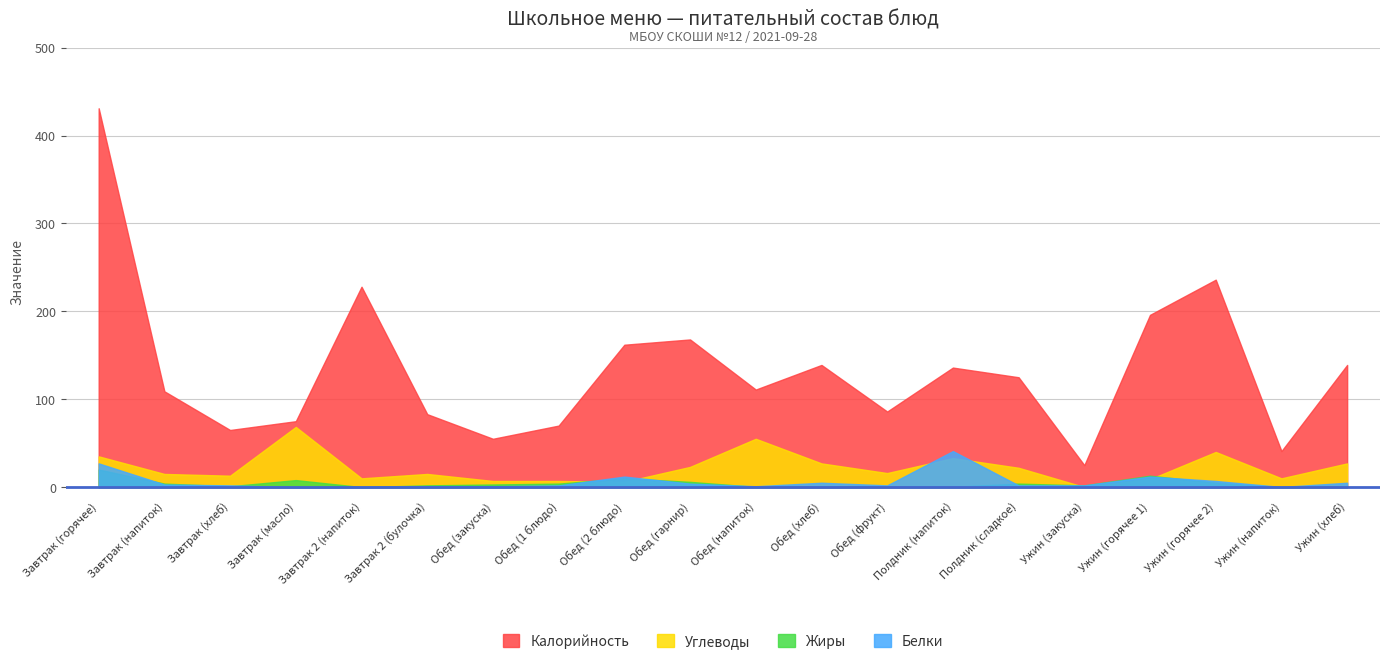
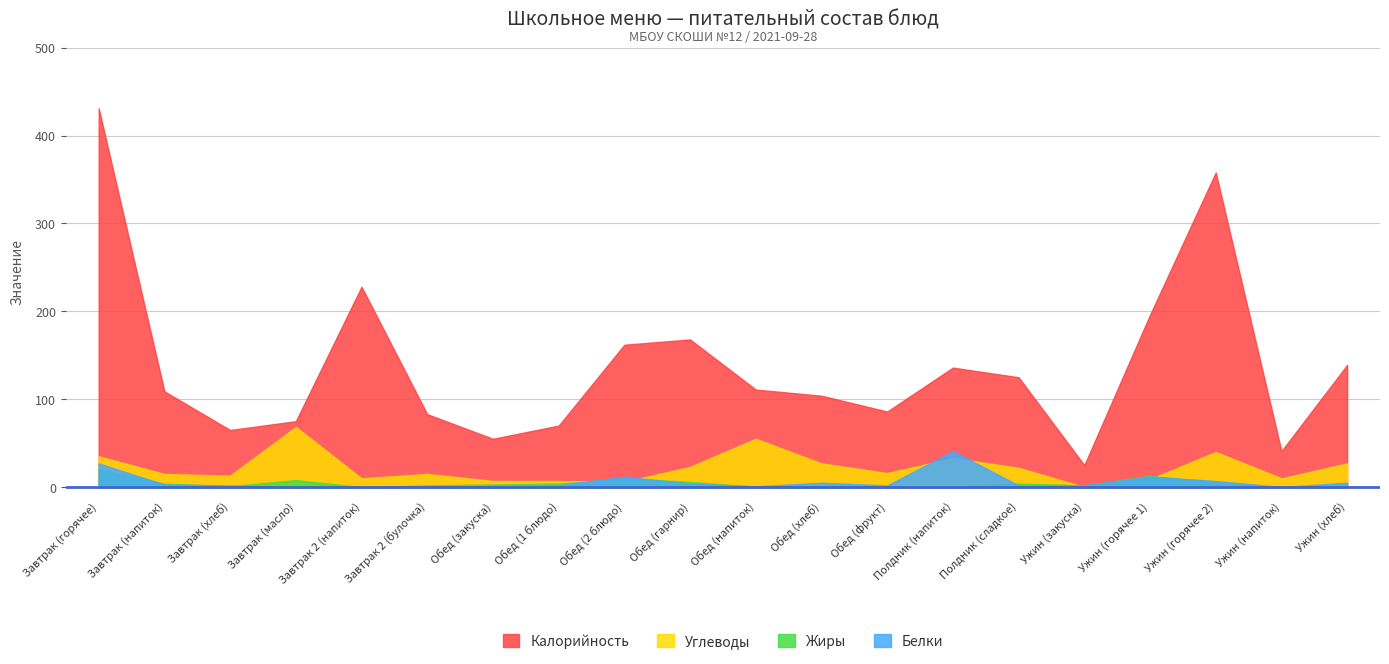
  {
    "Калорийность": {
      "Завтрак (горячее)": 430,
      "Завтрак (напиток)": 110,
      "Завтрак (хлеб)": 70,
      "Завтрак (масло)": 80,
      "Завтрак 2 (напиток)": 230,
      "Завтрак 2 (булочка)": 80,
      "Обед (закуска)": 60,
      "Обед (1 блюдо)": 70,
      "Обед (2 блюдо)": 160,
      "Обед (гарнир)": 170,
      "Обед (напиток)": 110,
-     "Обед (хлеб)": 140,
+     "Обед (хлеб)": 100,
      "Обед (фрукт)": 90,
      "Полдник (напиток)": 140,
      "Полдник (сладкое)": 130,
      "Ужин (закуска)": 30,
      "Ужин (горячее 1)": 200,
-     "Ужин (горячее 2)": 240,
+     "Ужин (горячее 2)": 360,
      "Ужин (напиток)": 40,
      "Ужин (хлеб)": 140
    },
    "Углеводы": {
      "Завтрак (горячее)": 40,
      "Завтрак (напиток)": 20,
      "Завтрак (хлеб)": 10,
      "Завтрак (масло)": 70,
      "Завтрак 2 (напиток)": 10,
      "Завтрак 2 (булочка)": 20,
      "Обед (закуска)": 10,
      "Обед (1 блюдо)": 10,
      "Обед (2 блюдо)": 10,
      "Обед (гарнир)": 20,
      "Обед (напиток)": 60,
      "Обед (хлеб)": 30,
      "Обед (фрукт)": 20,
      "Полдник (напиток)": 30,
      "Полдник (сладкое)": 20,
      "Ужин (горячее 1)": 10,
      "Ужин (горячее 2)": 40,
      "Ужин (напиток)": 10,
      "Ужин (хлеб)": 30
    },
    "Жиры": {
      "Завтрак (горячее)": 20,
      "Завтрак (масло)": 10
    },
    "Белки": {
      "Завтрак (горячее)": 30,
      "Обед (хлеб)": 10,
      "Полдник (напиток)": 40,
      "Ужин (хлеб)": 10
    }
  }
